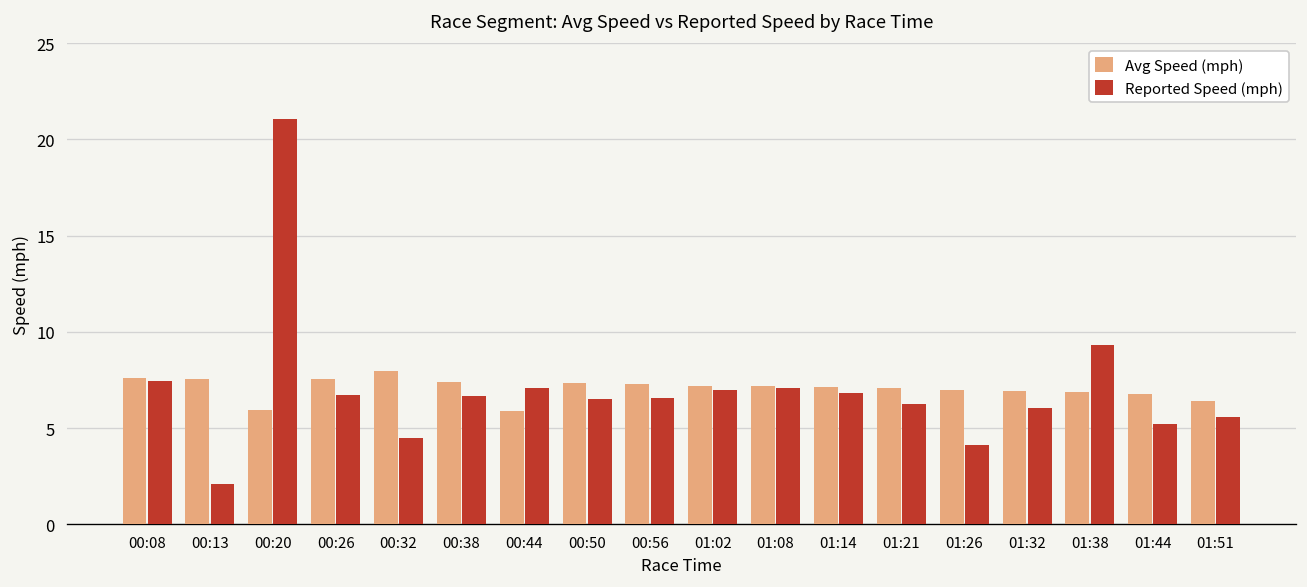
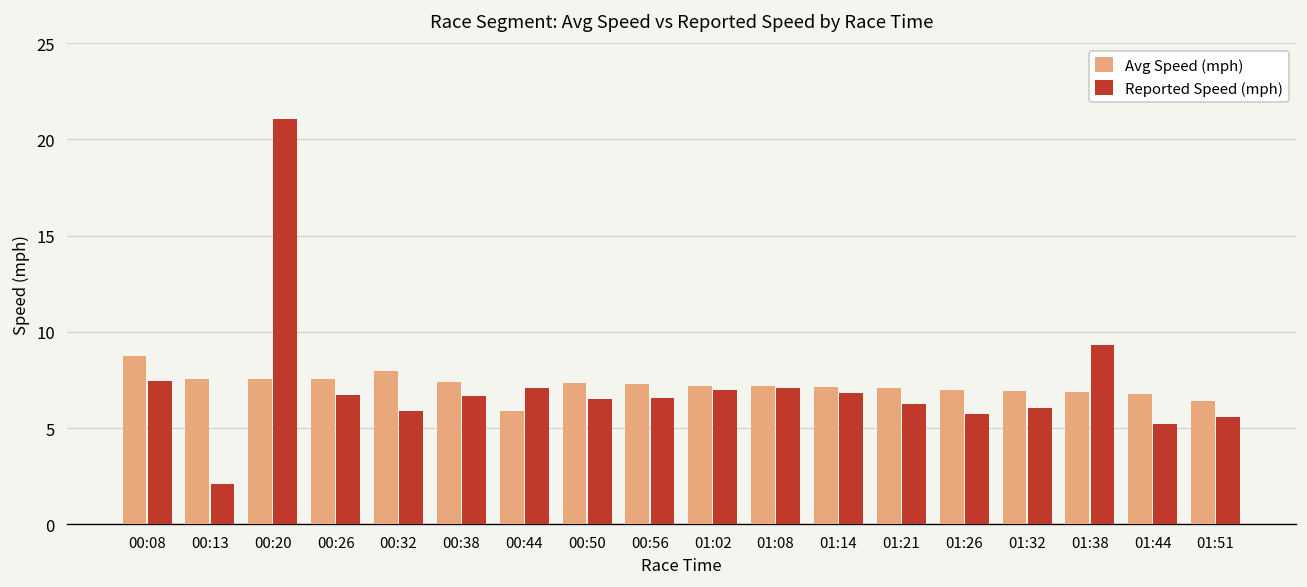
  {
    "Avg Speed (mph)": {
-     "00:08": 7.6,
+     "00:08": 8.8,
      "00:13": 7.5,
-     "00:20": 5.9,
+     "00:20": 7.5,
      "00:26": 7.6,
      "00:32": 8.0,
      "00:38": 7.4,
      "00:44": 5.9,
      "00:50": 7.3,
      "00:56": 7.3,
      "01:02": 7.2,
      "01:08": 7.2,
      "01:14": 7.1,
      "01:21": 7.1,
      "01:26": 7.0,
      "01:32": 6.9,
      "01:38": 6.9,
      "01:44": 6.8,
      "01:51": 6.4
    },
    "Reported Speed (mph)": {
      "00:08": 7.4,
      "00:13": 2.1,
      "00:20": 21.1,
      "00:26": 6.7,
-     "00:32": 4.5,
+     "00:32": 5.9,
      "00:38": 6.7,
      "00:44": 7.1,
      "00:50": 6.5,
      "00:56": 6.6,
      "01:02": 7.0,
      "01:08": 7.1,
      "01:14": 6.8,
      "01:21": 6.2,
-     "01:26": 4.1,
+     "01:26": 5.8,
      "01:32": 6.0,
      "01:38": 9.3,
      "01:44": 5.2,
      "01:51": 5.6
    }
  }
